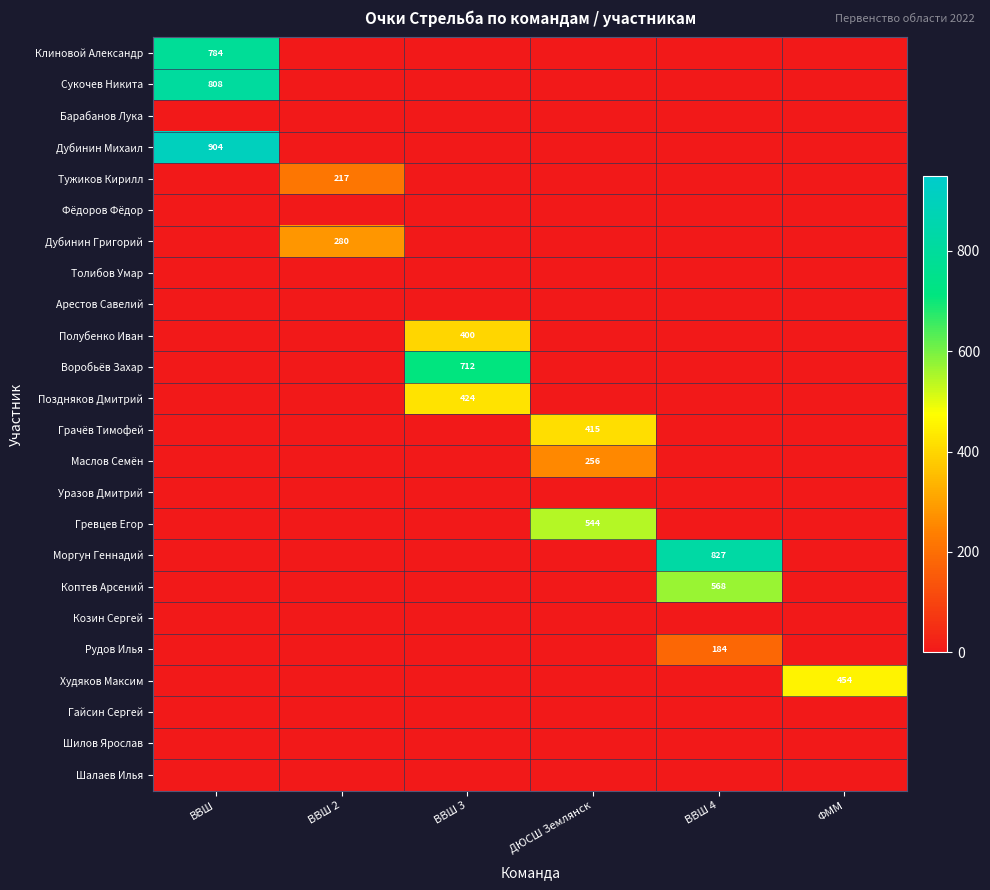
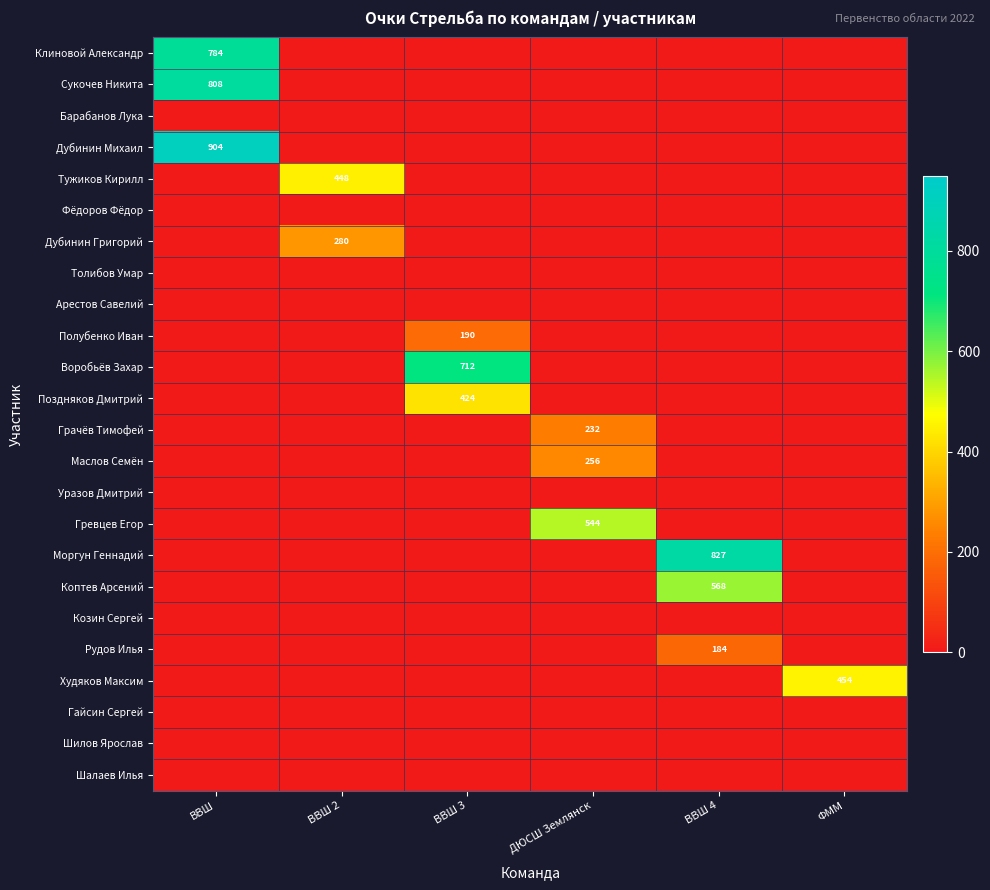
  {
    "Клиновой Александр": {
      "ВВШ": 784
    },
    "Сукочев Никита": {
      "ВВШ": 808
    },
    "Дубинин Михаил": {
      "ВВШ": 904
    },
    "Тужиков Кирилл": {
-     "ВВШ 2": 217
+     "ВВШ 2": 448
    },
    "Дубинин Григорий": {
      "ВВШ 2": 280
    },
    "Полубенко Иван": {
-     "ВВШ 3": 400
+     "ВВШ 3": 190
    },
    "Воробьёв Захар": {
      "ВВШ 3": 712
    },
    "Поздняков Дмитрий": {
      "ВВШ 3": 424
    },
    "Грачёв Тимофей": {
-     "ДЮСШ Землянск": 415
+     "ДЮСШ Землянск": 232
    },
    "Маслов Семён": {
      "ДЮСШ Землянск": 256
    },
    "Гревцев Егор": {
      "ДЮСШ Землянск": 544
    },
    "Моргун Геннадий": {
      "ВВШ 4": 827
    },
    "Коптев Арсений": {
      "ВВШ 4": 568
    },
    "Рудов Илья": {
      "ВВШ 4": 184
    },
    "Худяков Максим": {
      "ФММ": 454
    }
  }
